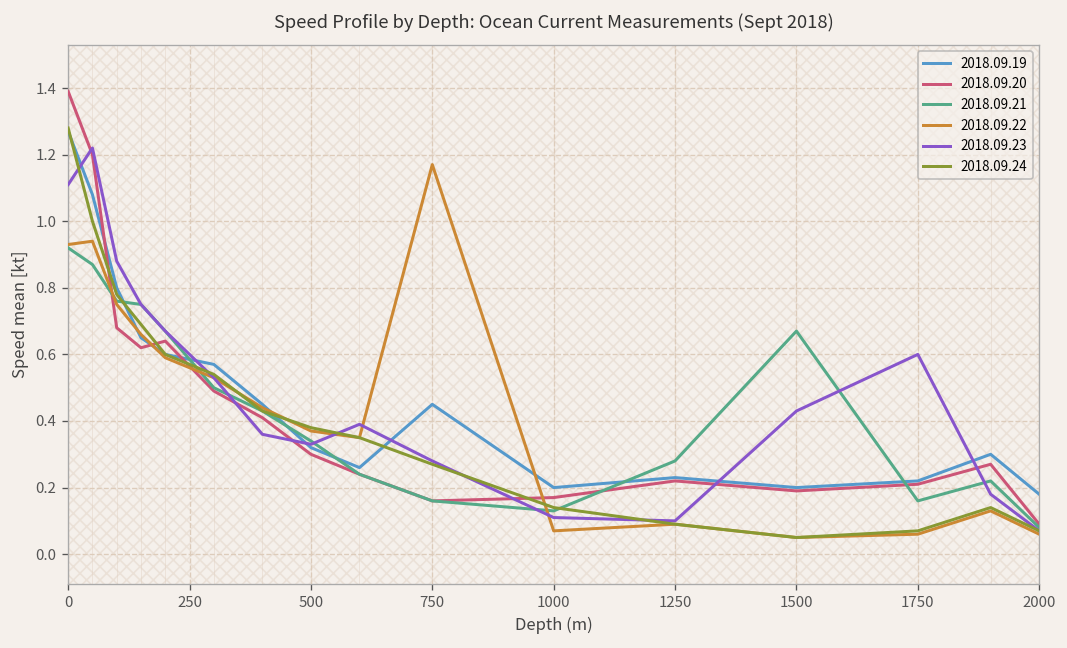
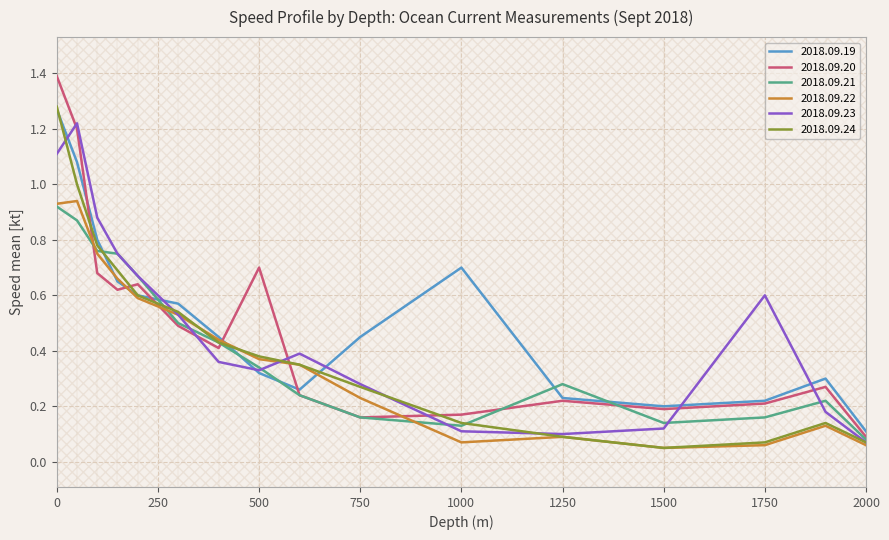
  {
    "2018.09.19": {
      "0": 1.27,
      "500": 0.32,
      "750": 0.45,
-     "1000": 0.2,
+     "1000": 0.7,
      "1250": 0.23,
      "1500": 0.20,
      "1750": 0.22,
-     "2000": 0.18
+     "2000": 0.11
    },
    "2018.09.20": {
      "0": 1.39,
-     "500": 0.3,
+     "500": 0.7,
      "1000": 0.17,
      "1250": 0.22,
      "1500": 0.19,
      "1750": 0.21,
      "2000": 0.09
    },
    "2018.09.21": {
      "0": 0.92,
      "500": 0.34,
      "1000": 0.13,
      "1250": 0.28,
-     "1500": 0.67,
+     "1500": 0.14,
      "1750": 0.16,
      "2000": 0.08
    },
    "2018.09.22": {
      "0": 0.93,
      "500": 0.37,
-     "750": 1.17,
+     "750": 0.23,
      "1000": 0.07,
      "1750": 0.06,
      "2000": 0.06
    },
    "2018.09.23": {
      "0": 1.11,
      "500": 0.33,
      "750": 0.28,
      "1000": 0.11,
      "1250": 0.10,
-     "1500": 0.43,
+     "1500": 0.12,
      "1750": 0.60
    },
    "2018.09.24": {
      "0": 1.28,
      "500": 0.38,
      "750": 0.27,
      "1000": 0.14,
      "1750": 0.07
    }
  }
